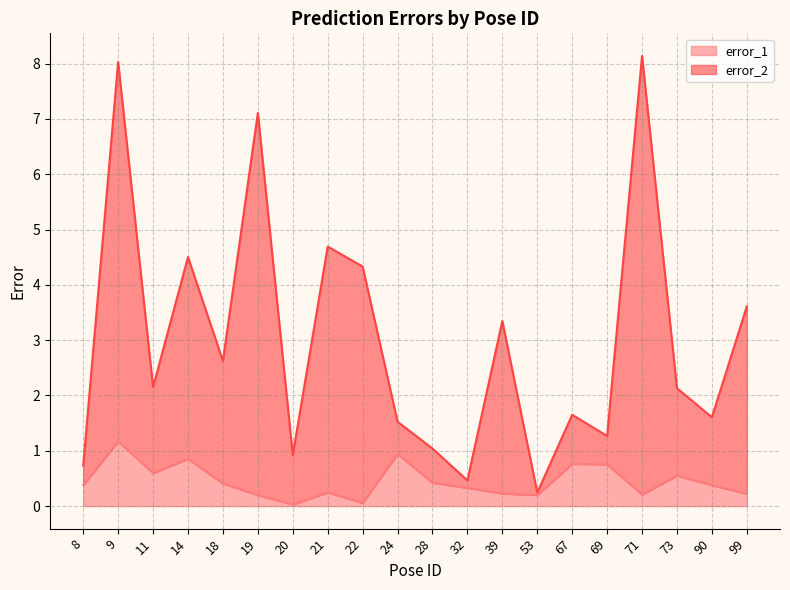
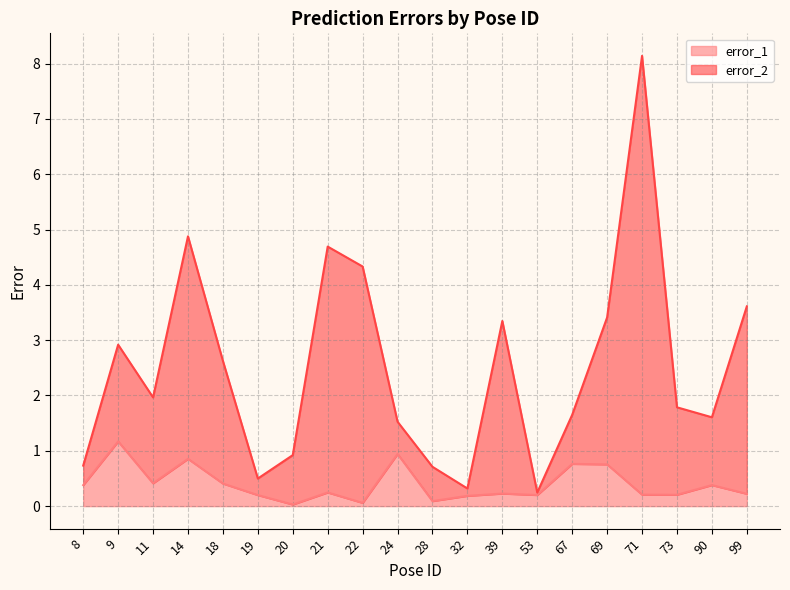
  {
    "error_1": {
      "8": 0.4,
      "9": 1.2,
-     "11": 0.6,
+     "11": 0.4,
      "14": 0.9,
      "18": 0.4,
      "19": 0.2,
      "20": 0.0,
      "21": 0.2,
      "22": 0.1,
      "24": 0.9,
-     "28": 0.4,
-     "32": 0.3,
+     "28": 0.1,
+     "32": 0.2,
      "39": 0.2,
      "67": 0.8,
      "69": 0.8,
      "71": 0.2,
-     "73": 0.6,
+     "73": 0.2,
      "90": 0.4,
      "99": 0.2
    },
    "error_2": {
      "8": 0.4,
-     "9": 6.9,
+     "9": 1.7,
      "11": 1.6,
-     "14": 3.6,
+     "14": 4.0,
      "18": 2.2,
-     "19": 6.9,
+     "19": 0.3,
      "20": 0.9,
      "21": 4.4,
      "22": 4.3,
      "24": 0.6,
      "28": 0.6,
      "32": 0.1,
      "39": 3.1,
      "67": 0.9,
-     "69": 0.5,
+     "69": 2.7,
      "71": 7.9,
      "73": 1.6,
      "90": 1.2,
      "99": 3.4
    }
  }
